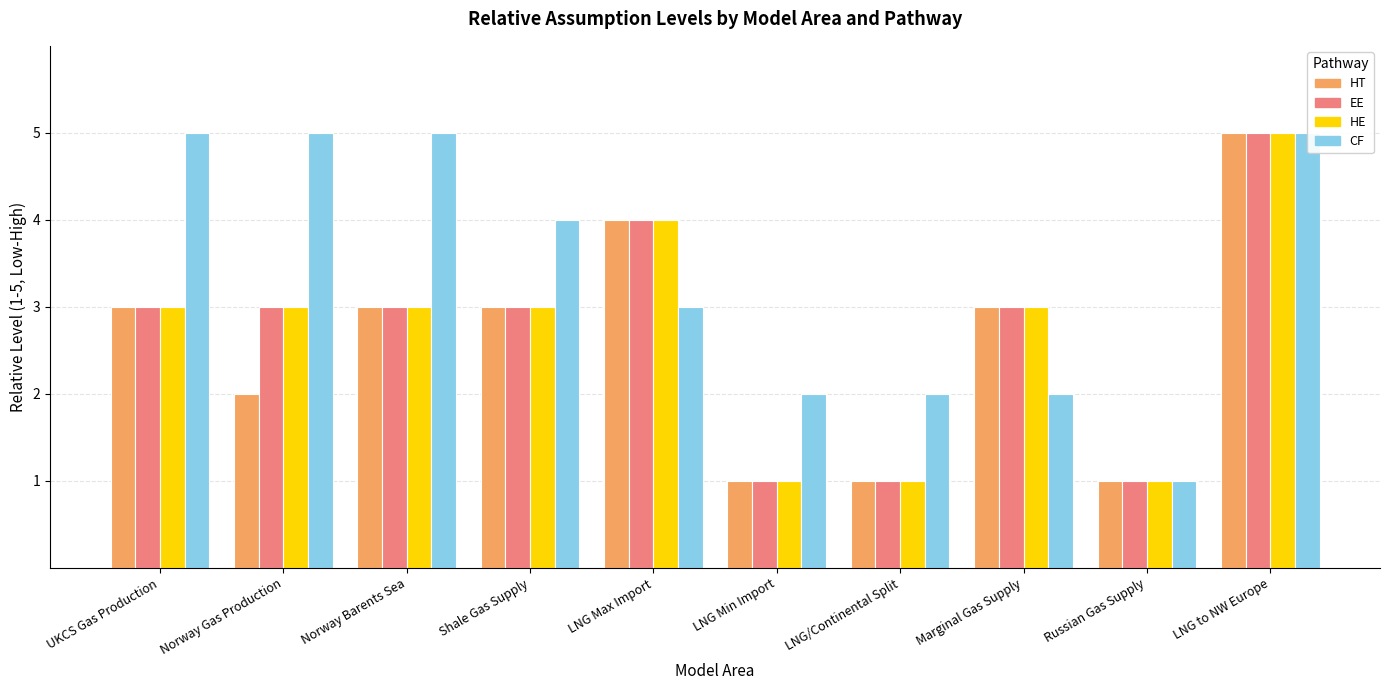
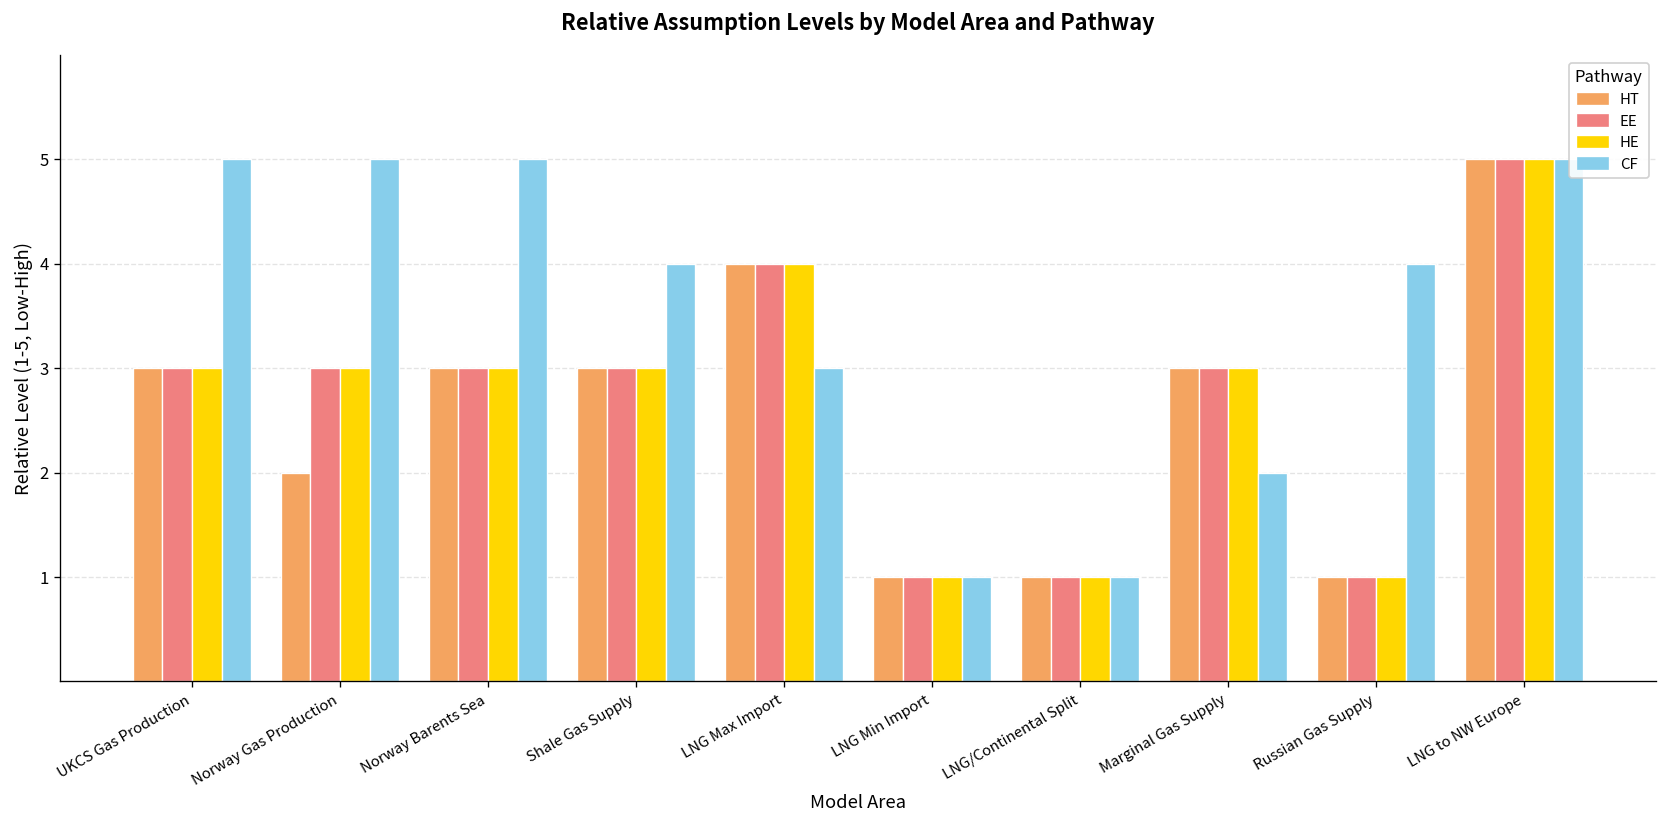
  {
    "HE": {
      "UKCS Gas Production": 3,
      "Norway Gas Production": 3,
      "Norway Barents Sea": 3,
      "Shale Gas Supply": 3,
      "LNG Max Import": 4,
      "LNG Min Import": 1,
      "LNG/Continental Split": 1,
      "Marginal Gas Supply": 3,
      "Russian Gas Supply": 1,
      "LNG to NW Europe": 5
    },
    "CF": {
      "UKCS Gas Production": 5,
      "Norway Gas Production": 5,
      "Norway Barents Sea": 5,
      "Shale Gas Supply": 4,
      "LNG Max Import": 3,
-     "LNG Min Import": 2,
-     "LNG/Continental Split": 2,
+     "LNG Min Import": 1,
+     "LNG/Continental Split": 1,
      "Marginal Gas Supply": 2,
-     "Russian Gas Supply": 1
+     "Russian Gas Supply": 4
    }
  }
